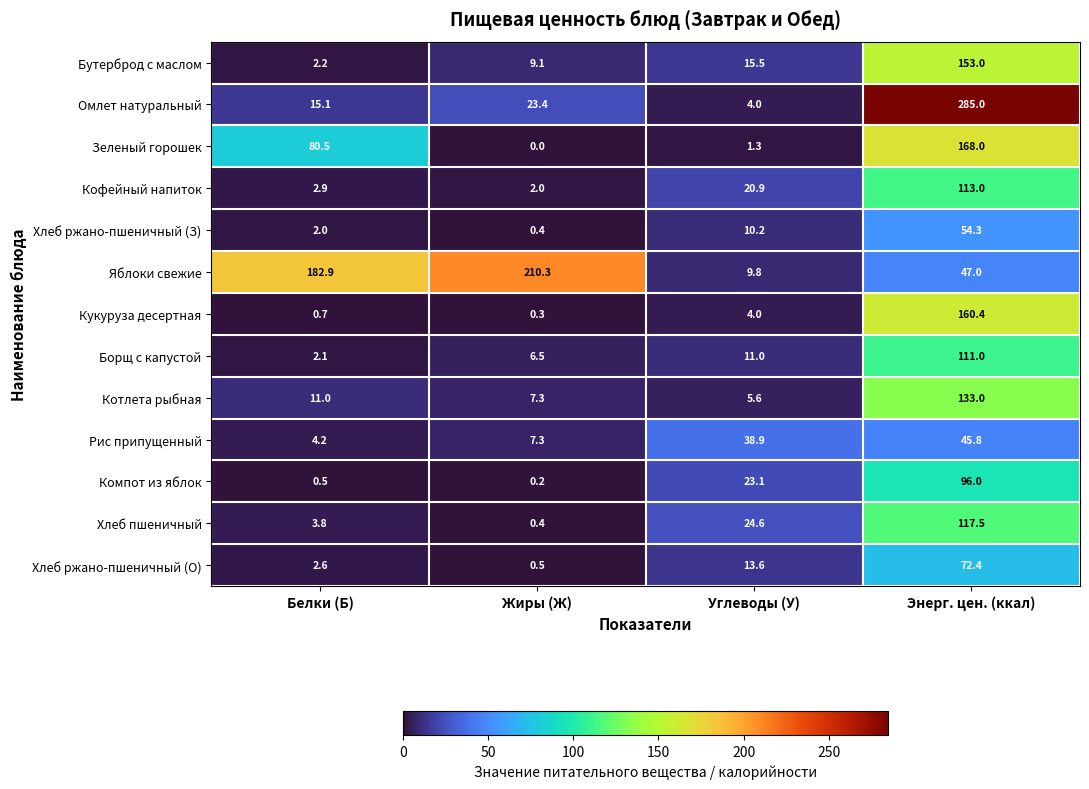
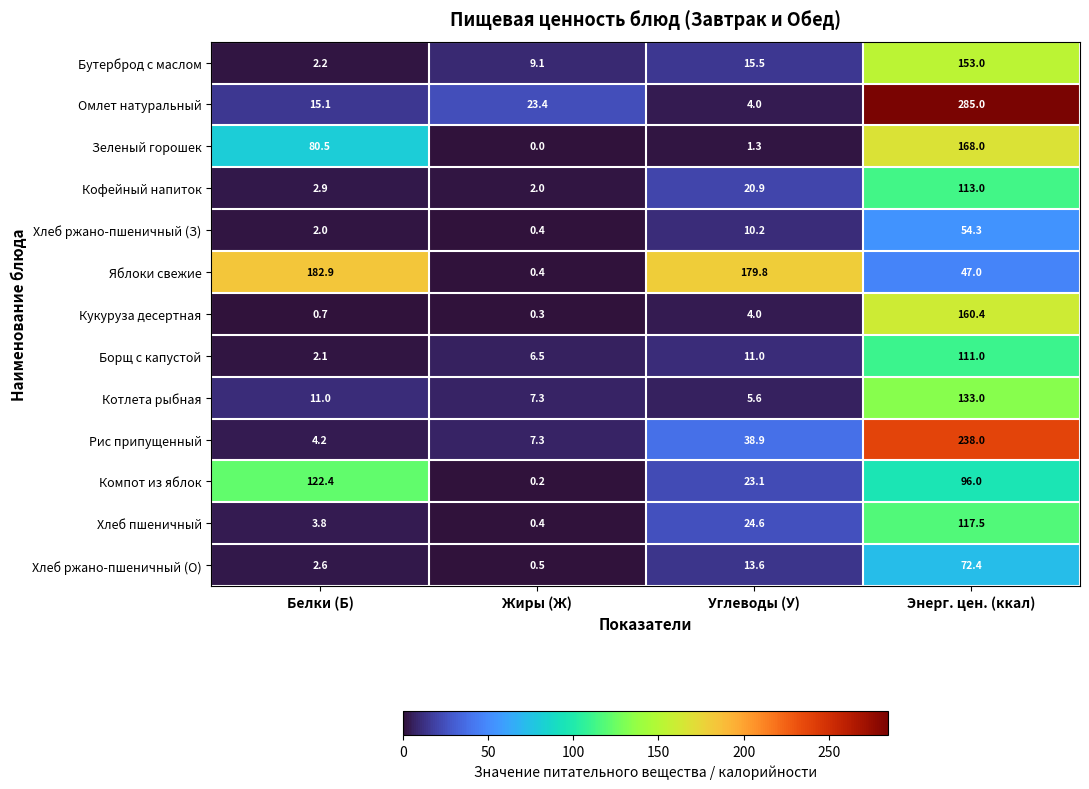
  {
    "Бутерброд с маслом": {
      "Белки (Б)": 2.2,
      "Жиры (Ж)": 9.1,
      "Углеводы (У)": 15.5,
      "Энерг. цен. (ккал)": 153.0
    },
    "Омлет натуральный": {
      "Белки (Б)": 15.1,
      "Жиры (Ж)": 23.4,
      "Углеводы (У)": 4.0,
      "Энерг. цен. (ккал)": 285.0
    },
    "Зеленый горошек": {
      "Белки (Б)": 80.5,
      "Жиры (Ж)": 0.0,
      "Углеводы (У)": 1.3,
      "Энерг. цен. (ккал)": 168.0
    },
    "Кофейный напиток": {
      "Белки (Б)": 2.9,
      "Жиры (Ж)": 2.0,
      "Углеводы (У)": 20.9,
      "Энерг. цен. (ккал)": 113.0
    },
    "Хлеб ржано-пшеничный (З)": {
      "Белки (Б)": 2.0,
      "Жиры (Ж)": 0.4,
      "Углеводы (У)": 10.2,
      "Энерг. цен. (ккал)": 54.3
    },
    "Яблоки свежие": {
      "Белки (Б)": 182.9,
-     "Жиры (Ж)": 210.3,
-     "Углеводы (У)": 9.8,
+     "Жиры (Ж)": 0.4,
+     "Углеводы (У)": 179.8,
      "Энерг. цен. (ккал)": 47.0
    },
    "Кукуруза десертная": {
      "Белки (Б)": 0.7,
      "Жиры (Ж)": 0.3,
      "Углеводы (У)": 4.0,
      "Энерг. цен. (ккал)": 160.4
    },
    "Борщ с капустой": {
      "Белки (Б)": 2.1,
      "Жиры (Ж)": 6.5,
      "Углеводы (У)": 11.0,
      "Энерг. цен. (ккал)": 111.0
    },
    "Котлета рыбная": {
      "Белки (Б)": 11.0,
      "Жиры (Ж)": 7.3,
      "Углеводы (У)": 5.6,
      "Энерг. цен. (ккал)": 133.0
    },
    "Рис припущенный": {
      "Белки (Б)": 4.2,
      "Жиры (Ж)": 7.3,
      "Углеводы (У)": 38.9,
-     "Энерг. цен. (ккал)": 45.8
+     "Энерг. цен. (ккал)": 238.0
    },
    "Компот из яблок": {
-     "Белки (Б)": 0.5,
+     "Белки (Б)": 122.4,
      "Жиры (Ж)": 0.2,
      "Углеводы (У)": 23.1,
      "Энерг. цен. (ккал)": 96.0
    },
    "Хлеб пшеничный": {
      "Белки (Б)": 3.8,
      "Жиры (Ж)": 0.4,
      "Углеводы (У)": 24.6,
      "Энерг. цен. (ккал)": 117.5
    },
    "Хлеб ржано-пшеничный (О)": {
      "Белки (Б)": 2.6,
      "Жиры (Ж)": 0.5,
      "Углеводы (У)": 13.6,
      "Энерг. цен. (ккал)": 72.4
    }
  }
